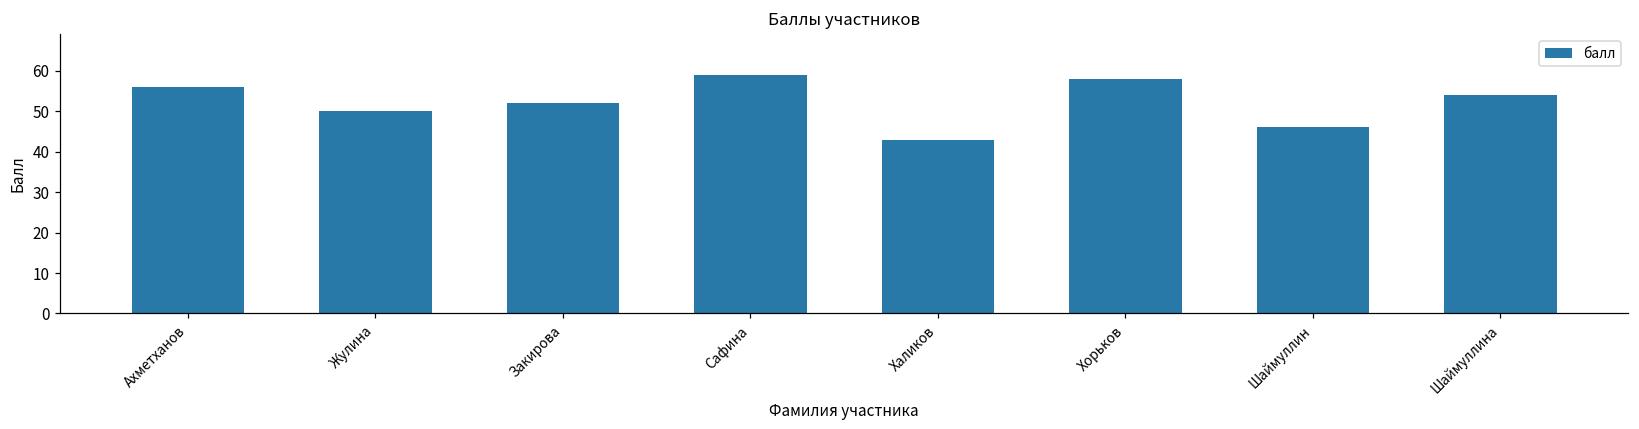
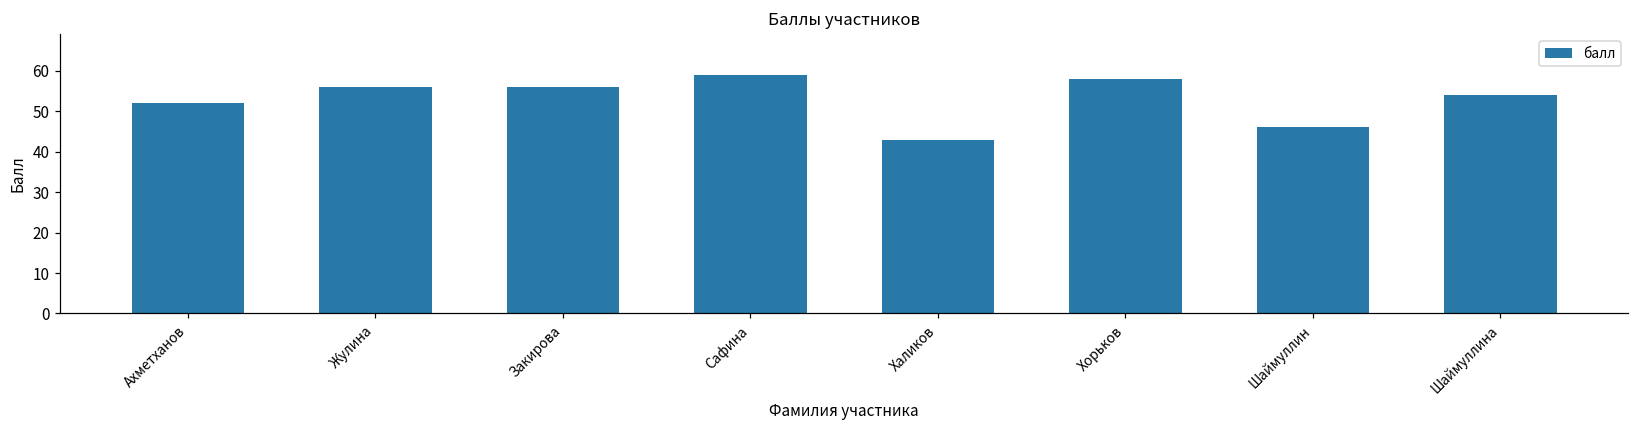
  {
-   "Ахметханов": 56,
-   "Жулина": 50,
-   "Закирова": 52,
+   "Ахметханов": 52,
+   "Жулина": 56,
+   "Закирова": 56,
    "Сафина": 59,
    "Халиков": 43,
    "Хорьков": 58,
    "Шаймуллин": 46,
    "Шаймуллина": 54
  }
